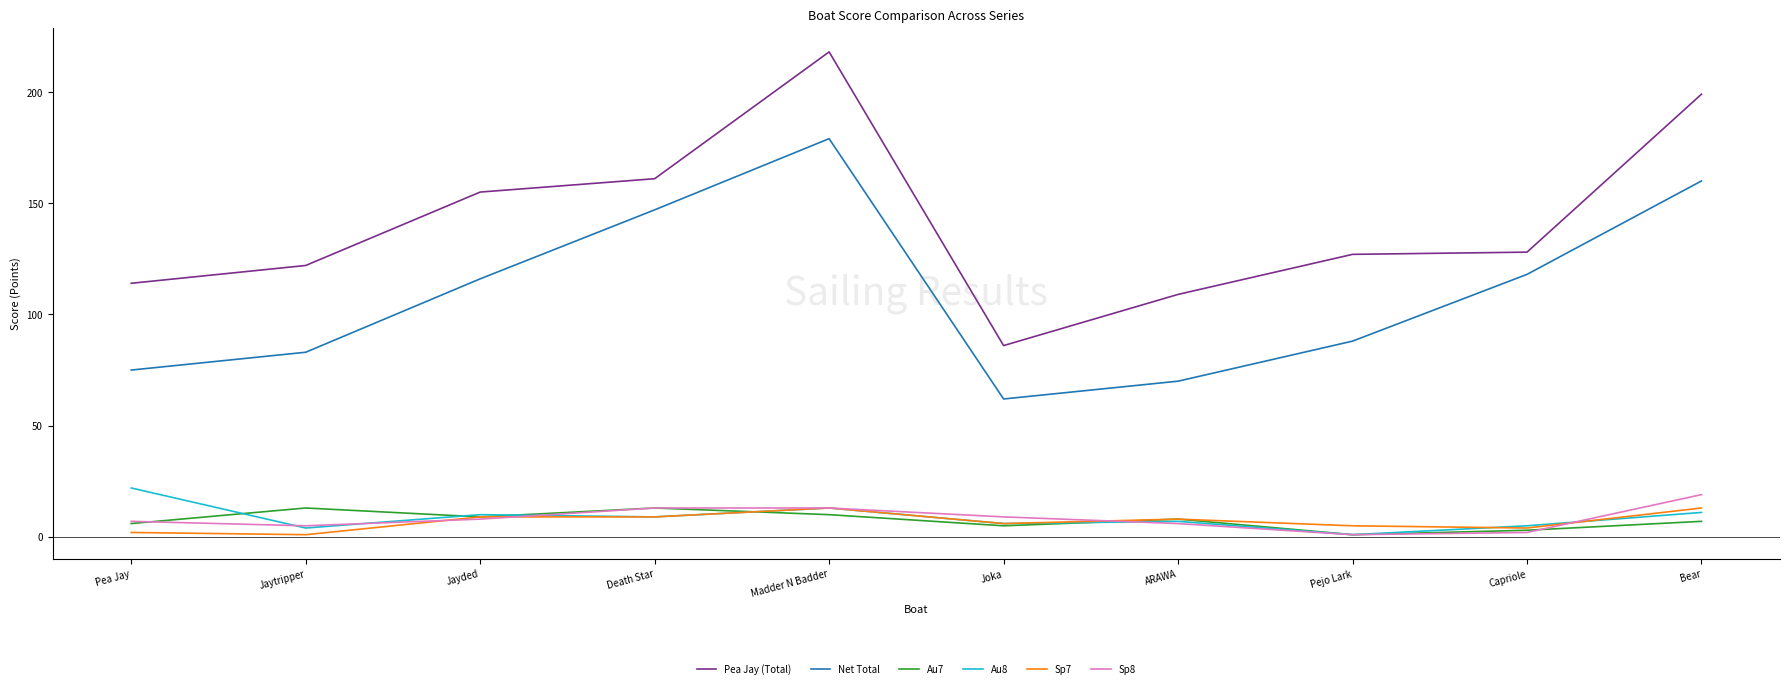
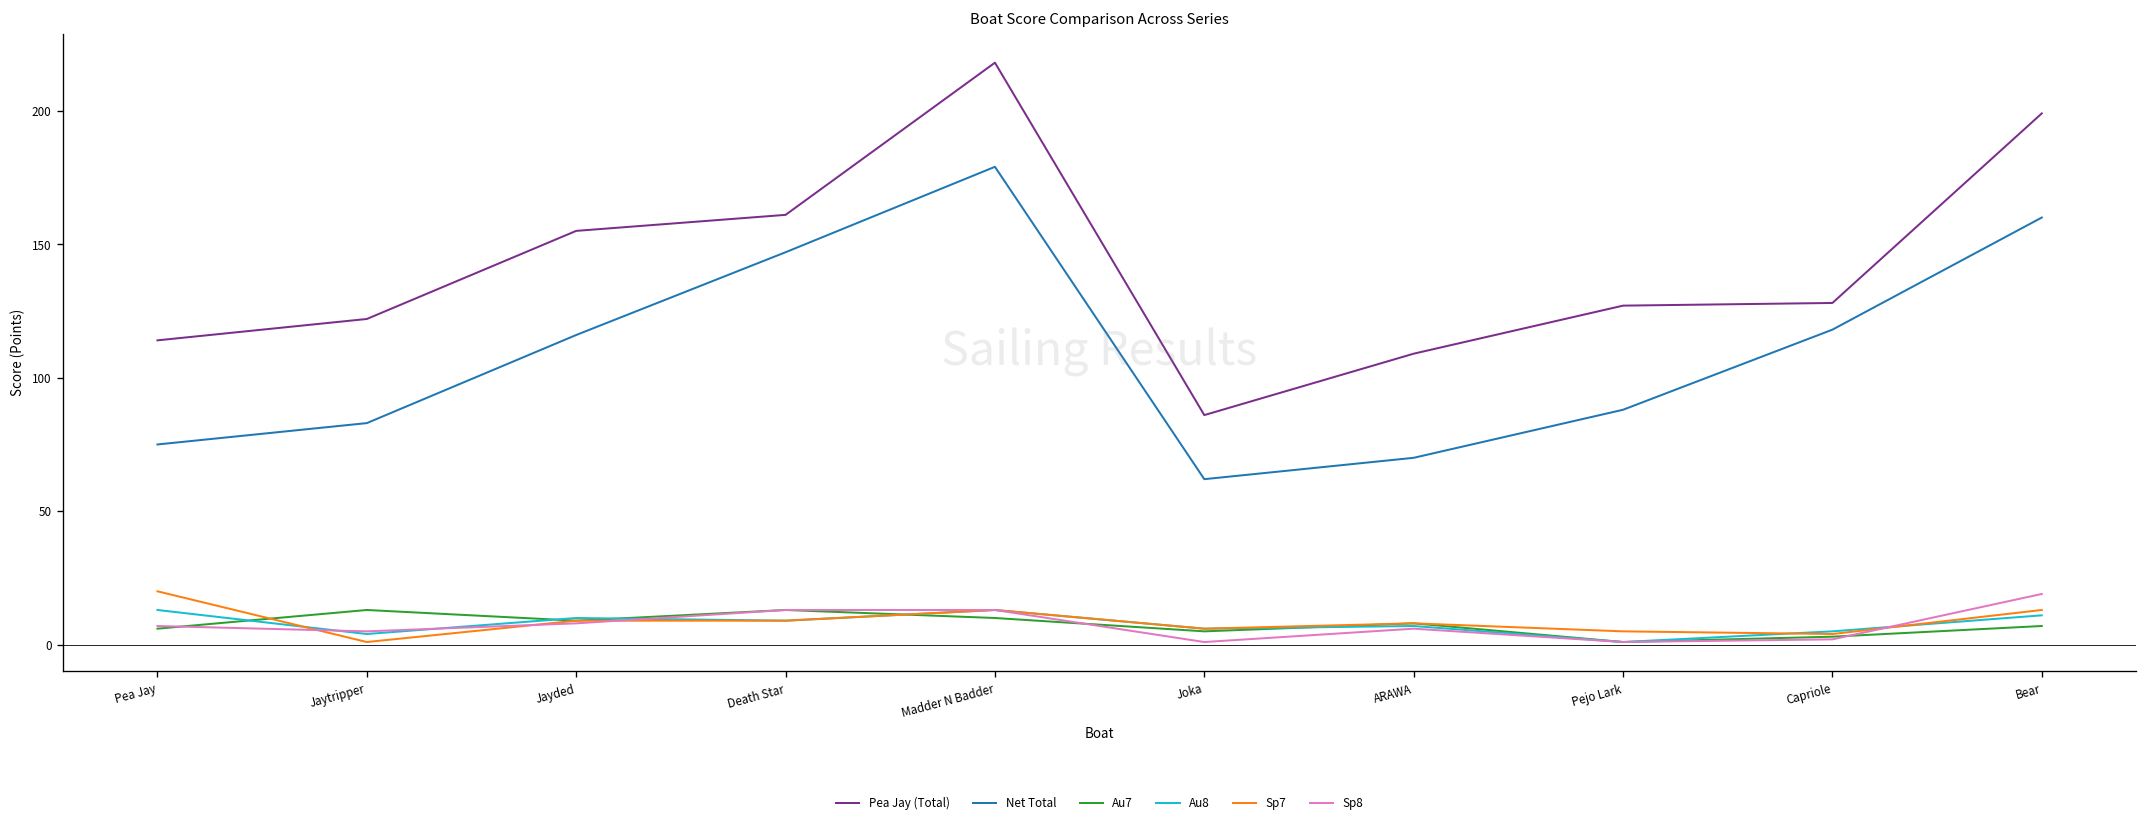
  {
    "Pea Jay (Total)": {
      "Pea Jay": 114,
      "Jaytripper": 122,
      "Jayded": 155,
      "Death Star": 161,
      "Madder N Badder": 218,
      "Joka": 86,
      "ARAWA": 109,
      "Pejo Lark": 127,
      "Capriole": 128,
      "Bear": 199
    },
    "Net Total": {
      "Pea Jay": 75,
      "Jaytripper": 83,
      "Jayded": 116,
      "Death Star": 147,
      "Madder N Badder": 179,
      "Joka": 62,
      "ARAWA": 70,
      "Pejo Lark": 88,
      "Capriole": 118,
      "Bear": 160
    },
    "Au7": {
      "Jaytripper": 13,
      "Madder N Badder": 10,
      "Bear": 7
    },
    "Au8": {
-     "Pea Jay": 22,
+     "Pea Jay": 13,
      "Bear": 11
    },
    "Sp7": {
-     "Pea Jay": 2,
+     "Pea Jay": 20,
      "Jaytripper": 1,
      "Pejo Lark": 5,
      "Bear": 13
    },
    "Sp8": {
-     "Joka": 9,
+     "Joka": 1,
      "Bear": 19
    }
  }
